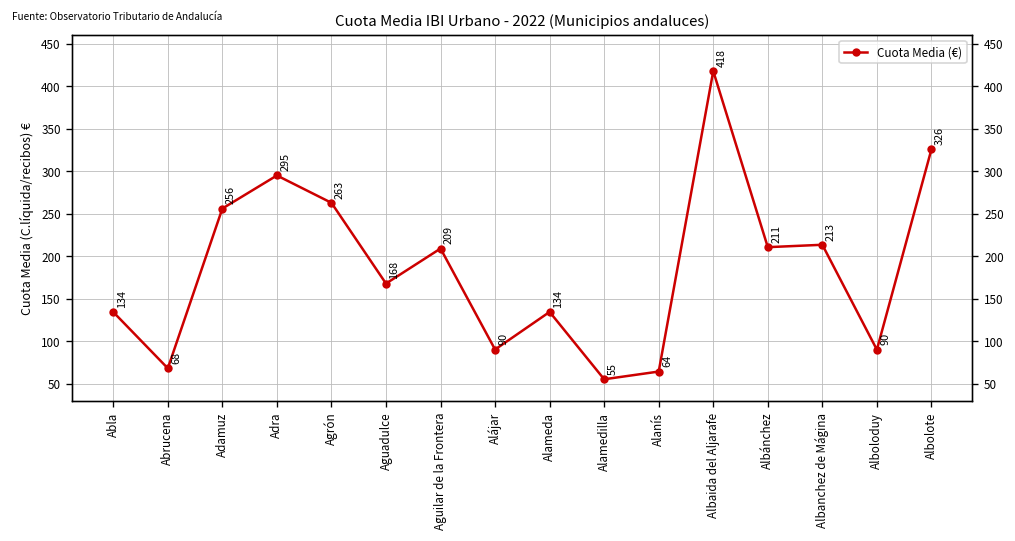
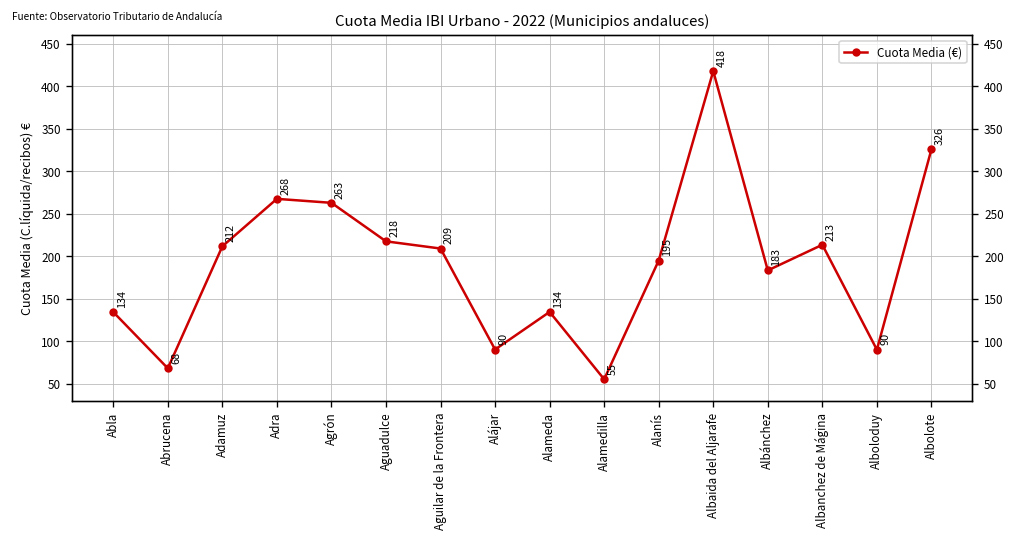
  {
    "Abla": 134,
    "Abrucena": 68,
-   "Adamuz": 256,
-   "Adra": 295,
+   "Adamuz": 212,
+   "Adra": 268,
    "Agrón": 263,
-   "Aguadulce": 168,
+   "Aguadulce": 218,
    "Aguilar de la Frontera": 209,
    "Alájar": 90,
    "Alameda": 134,
    "Alamedilla": 55,
-   "Alanís": 64,
+   "Alanís": 195,
    "Albaida del Aljarafe": 418,
-   "Albánchez": 211,
+   "Albánchez": 183,
    "Albanchez de Mágina": 213,
    "Alboloduy": 90,
    "Albolote": 326
  }
